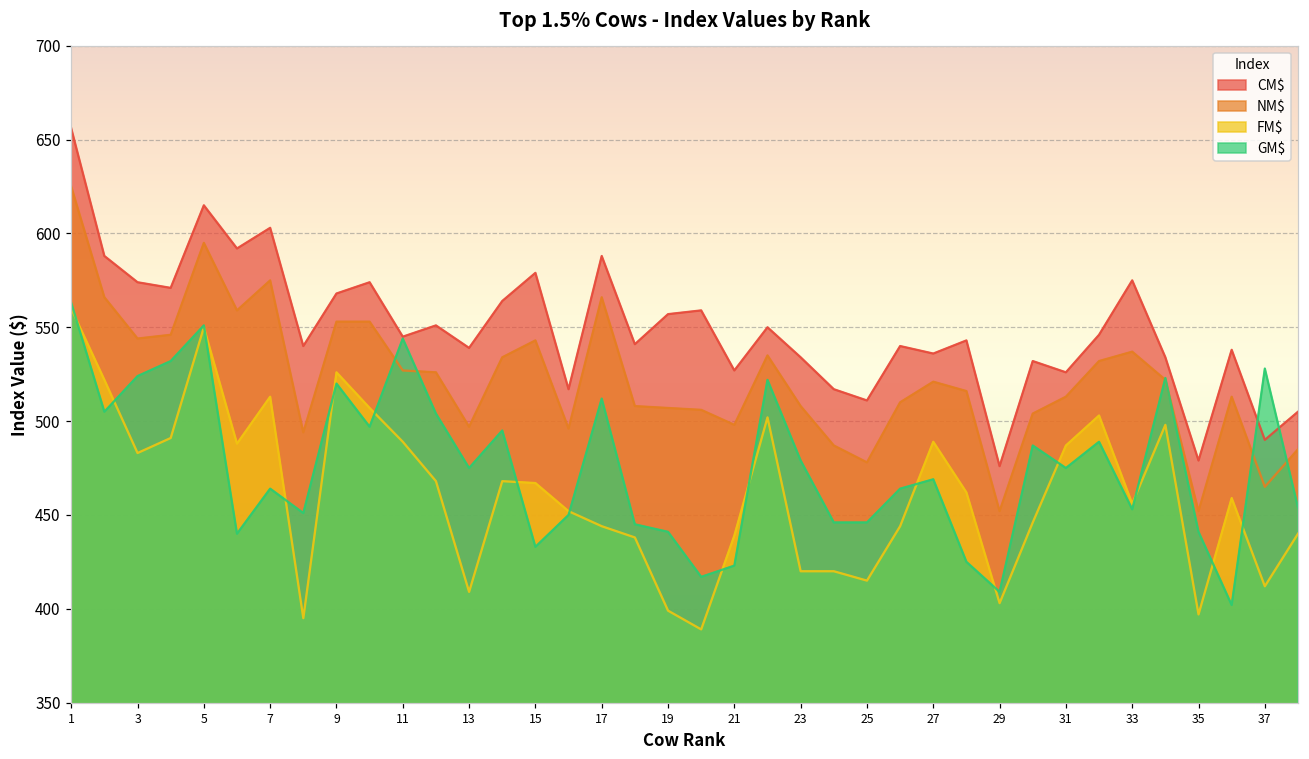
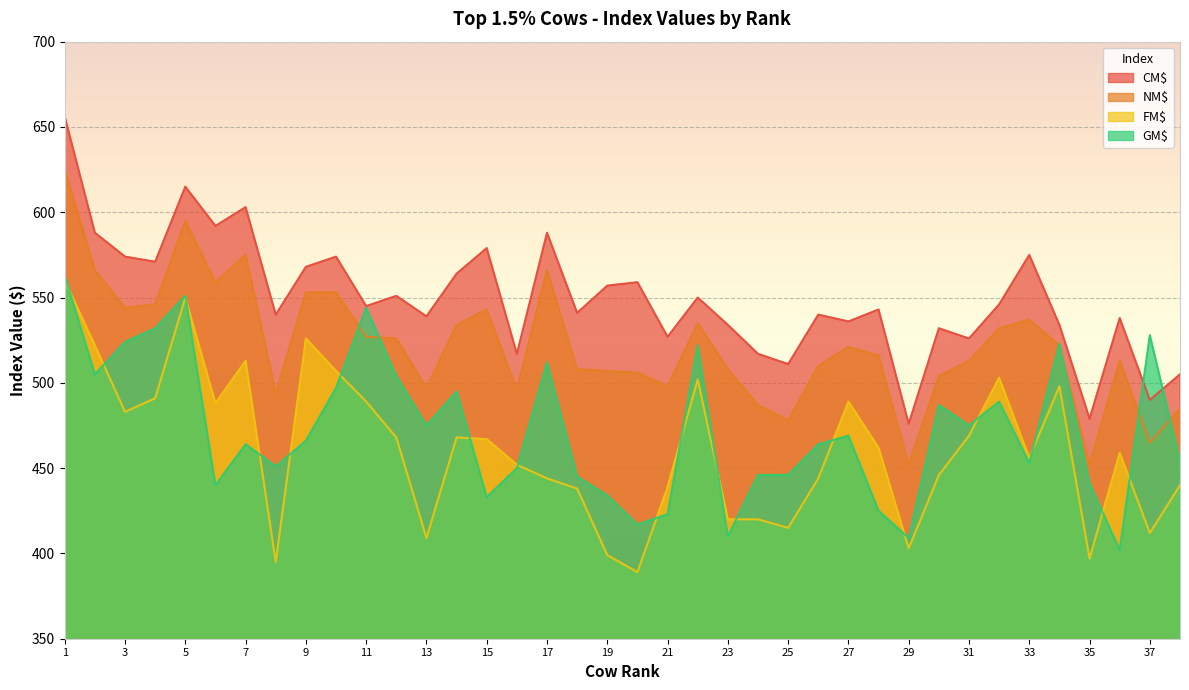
  {
    "FM$": {
      "1": 560,
      "3": 483,
      "7": 513,
      "9": 526,
      "11": 489,
      "13": 409,
      "15": 467,
      "17": 444,
      "19": 399,
      "21": 439,
      "23": 420,
      "25": 415,
      "27": 489,
      "29": 403,
-     "31": 487,
+     "31": 469,
      "33": 456,
      "35": 397,
      "37": 412
    },
    "GM$": {
      "1": 563,
      "3": 524,
      "7": 464,
-     "9": 520,
+     "9": 466,
      "13": 475,
      "15": 433,
      "17": 512,
-     "19": 441,
+     "19": 434,
      "21": 423,
-     "23": 479,
+     "23": 410,
      "25": 446,
      "27": 469,
      "29": 409,
      "31": 475,
      "33": 453,
      "35": 441,
      "37": 528
    }
  }
